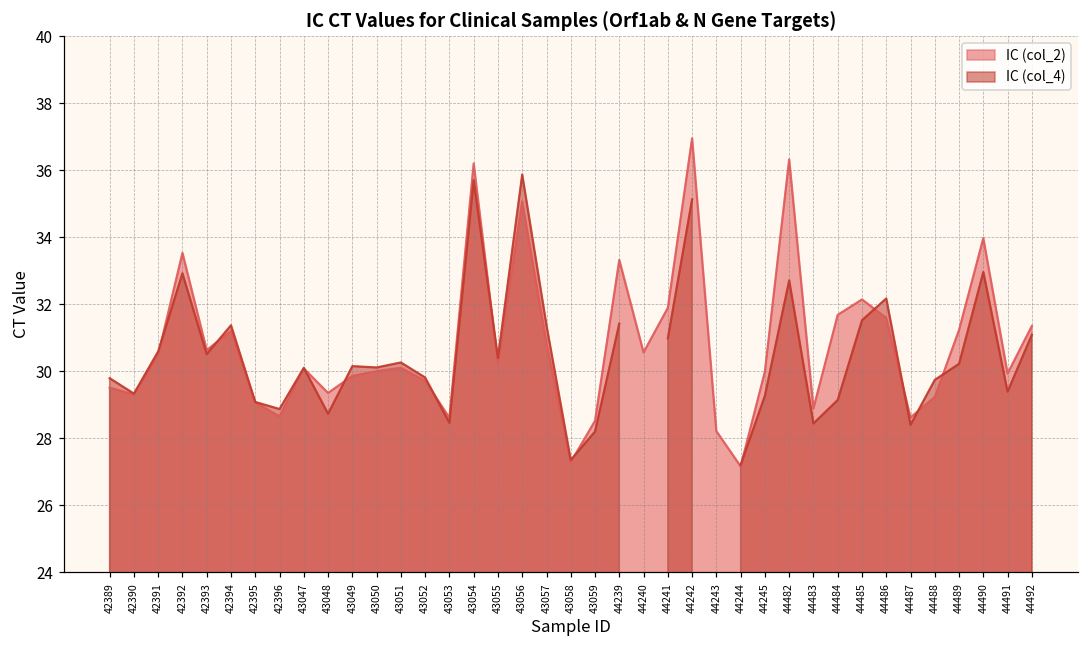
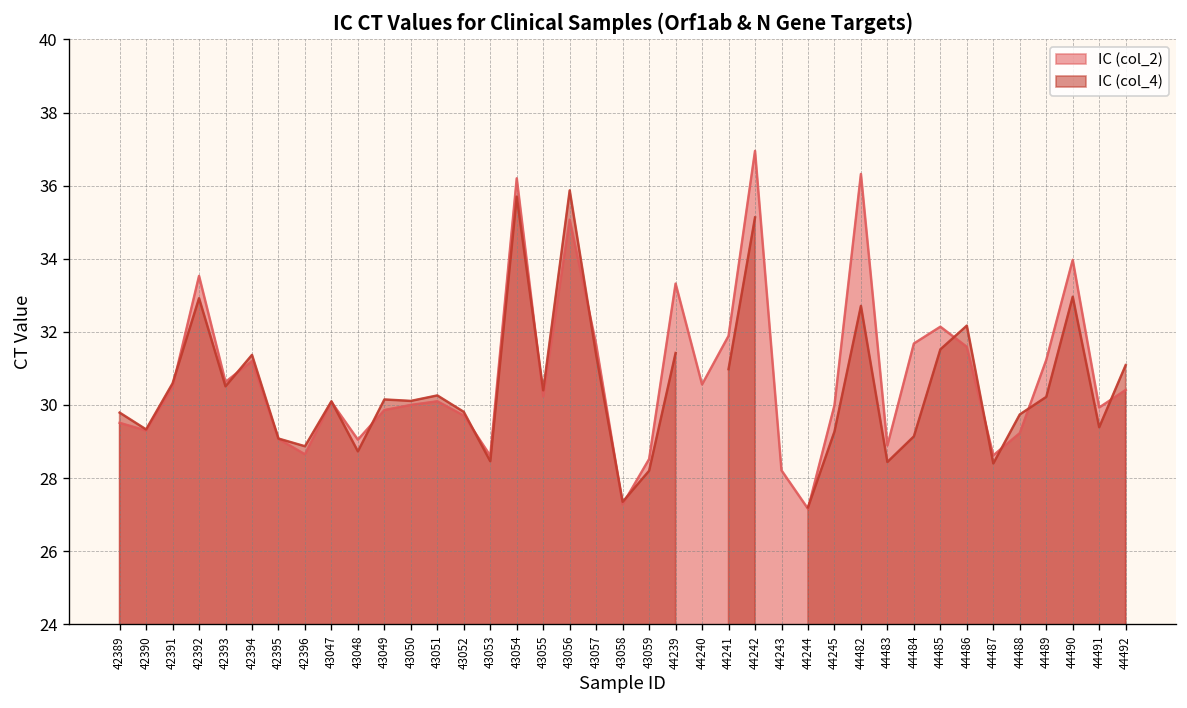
  {
    "IC (col_2)": {
      "42389": 29.5,
      "42391": 30.5,
      "42392": 33.5,
      "42393": 30.6,
      "42394": 31.2,
      "42396": 28.7,
-     "43048": 29.4,
+     "43048": 29.1,
      "43049": 29.9,
      "43050": 30.0,
      "43051": 30.1,
      "43052": 29.7,
      "43053": 28.6,
      "43054": 36.2,
      "43055": 30.2,
      "43056": 35.1,
-     "43057": 30.8,
+     "43057": 31.7,
      "43059": 28.5,
      "44239": 33.3,
      "44240": 30.6,
      "44241": 31.9,
      "44242": 37.0,
      "44243": 28.2,
      "44245": 30.0,
      "44482": 36.3,
      "44483": 28.9,
      "44484": 31.7,
      "44485": 32.1,
      "44486": 31.6,
      "44487": 28.6,
      "44488": 29.2,
      "44489": 31.2,
      "44490": 34.0,
      "44491": 29.9,
-     "44492": 31.4
+     "44492": 30.4
    }
  }
